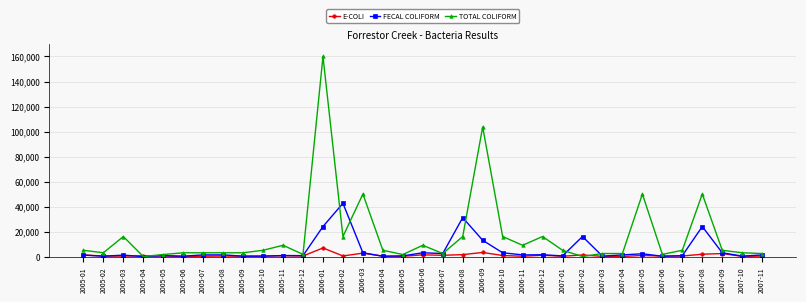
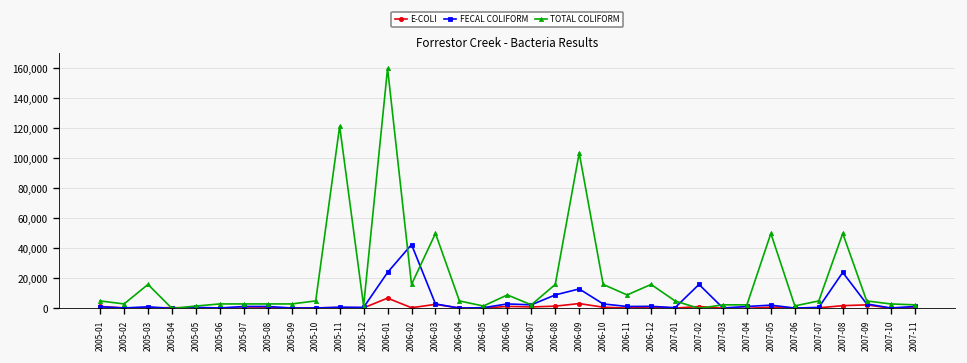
  {
    "E-COLI": {
      "2006-01": "7,000",
      "2006-02": "0",
      "2006-08": "2,000",
      "2006-09": "3,000",
      "2006-10": "1,000",
      "2007-08": "2,000"
    },
    "FECAL COLIFORM": {
      "2006-01": "24,000",
      "2006-02": "43,000",
-     "2006-08": "31,000",
+     "2006-08": "9,000",
      "2006-09": "13,000",
      "2006-10": "3,000",
      "2007-02": "16,000",
      "2007-08": "24,000"
    },
    "TOTAL COLIFORM": {
      "2005-01": "5,000",
      "2005-02": "3,000",
      "2005-03": "16,000",
      "2005-06": "3,000",
      "2005-09": "3,000",
      "2005-10": "5,000",
-     "2005-11": "9,000",
+     "2005-11": "121,000",
      "2006-01": "160,000",
      "2006-02": "16,000",
      "2006-03": "50,000",
      "2006-04": "5,000",
      "2006-06": "9,000",
      "2006-08": "16,000",
      "2006-09": "104,000",
      "2006-10": "16,000",
      "2006-11": "9,000",
      "2006-12": "16,000",
      "2007-01": "5,000",
      "2007-03": "2,000",
      "2007-05": "50,000",
      "2007-07": "5,000",
      "2007-08": "50,000",
      "2007-10": "3,000"
    }
  }
